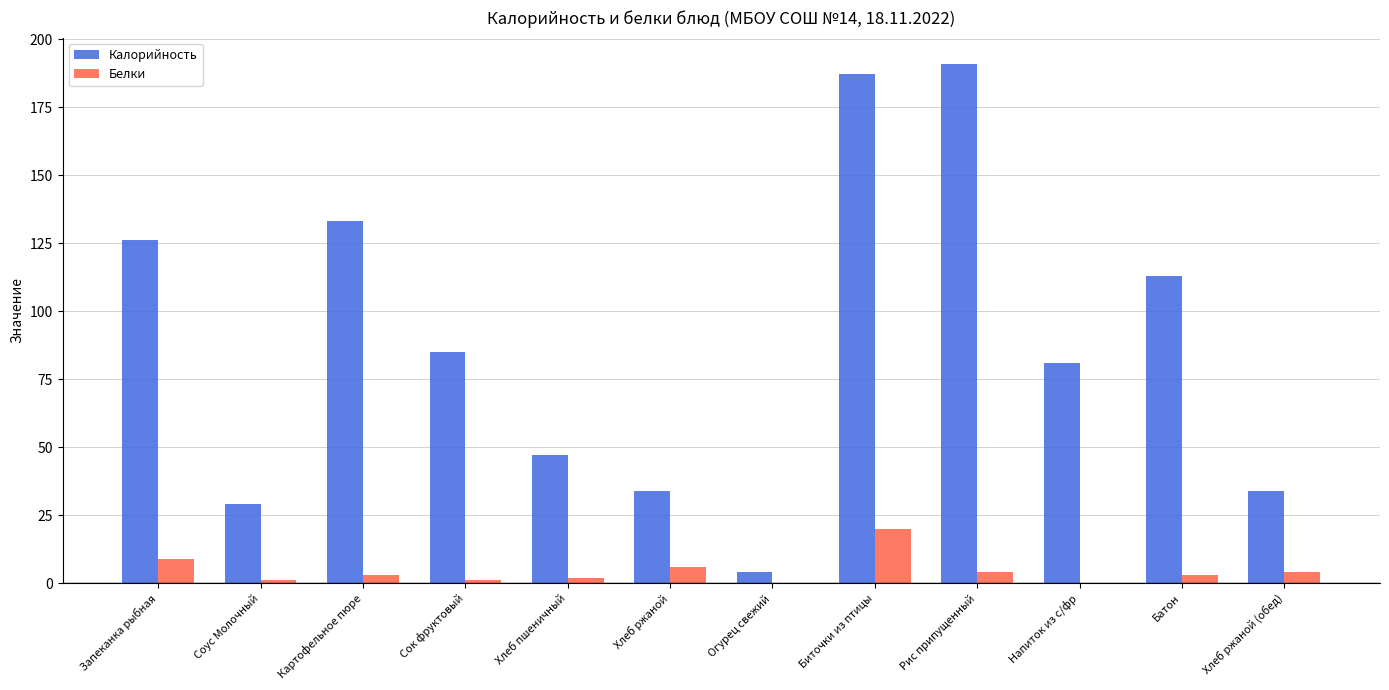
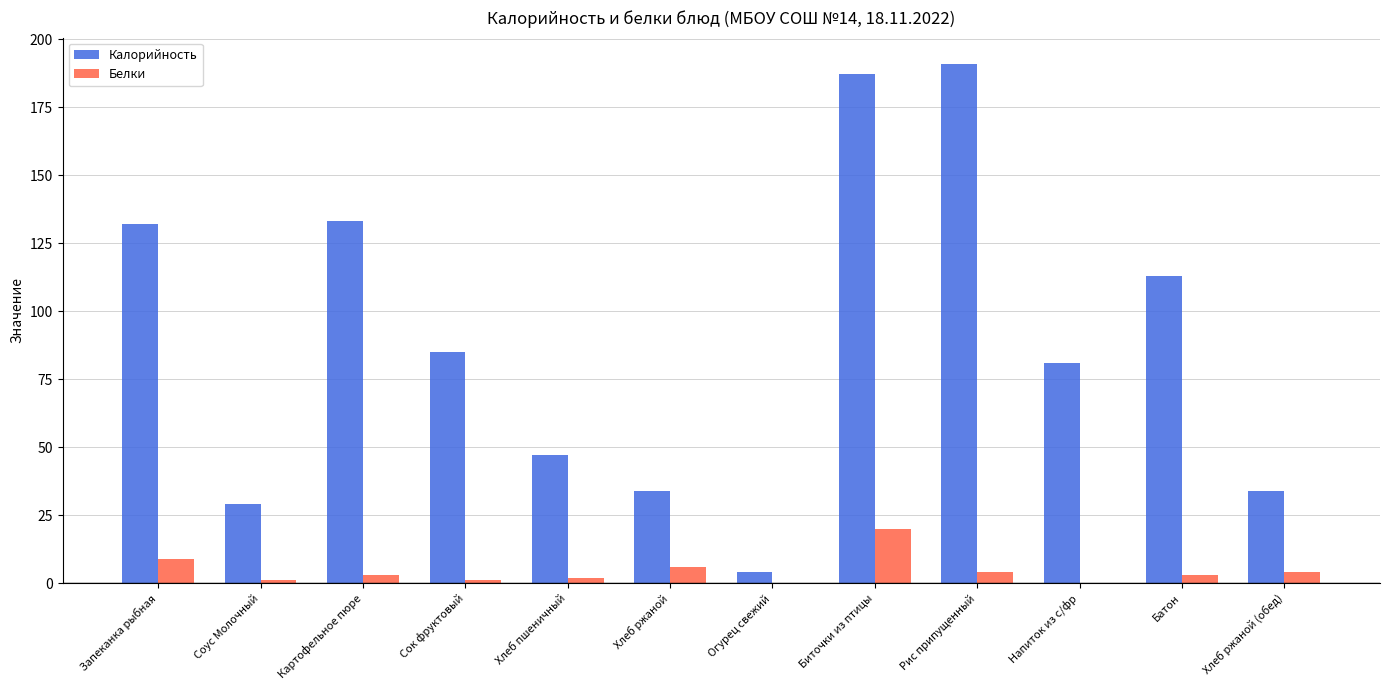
  {
    "Калорийность": {
-     "Запеканка рыбная": 126,
+     "Запеканка рыбная": 132,
      "Соус Молочный": 29,
      "Картофельное пюре": 133,
      "Сок фруктовый": 85,
      "Хлеб пшеничный": 47,
      "Хлеб ржаной": 34,
      "Огурец свежий": 4,
      "Биточки из птицы": 187,
      "Рис припущенный": 191,
      "Напиток из с/фр": 81,
      "Батон": 113,
      "Хлеб ржаной (обед)": 34
    },
    "Белки": {
      "Запеканка рыбная": 9,
      "Соус Молочный": 1,
      "Картофельное пюре": 3,
      "Сок фруктовый": 1,
      "Хлеб пшеничный": 2,
      "Хлеб ржаной": 6,
      "Огурец свежий": 0,
      "Биточки из птицы": 20,
      "Рис припущенный": 4,
      "Напиток из с/фр": 0,
      "Батон": 3,
      "Хлеб ржаной (обед)": 4
    }
  }
